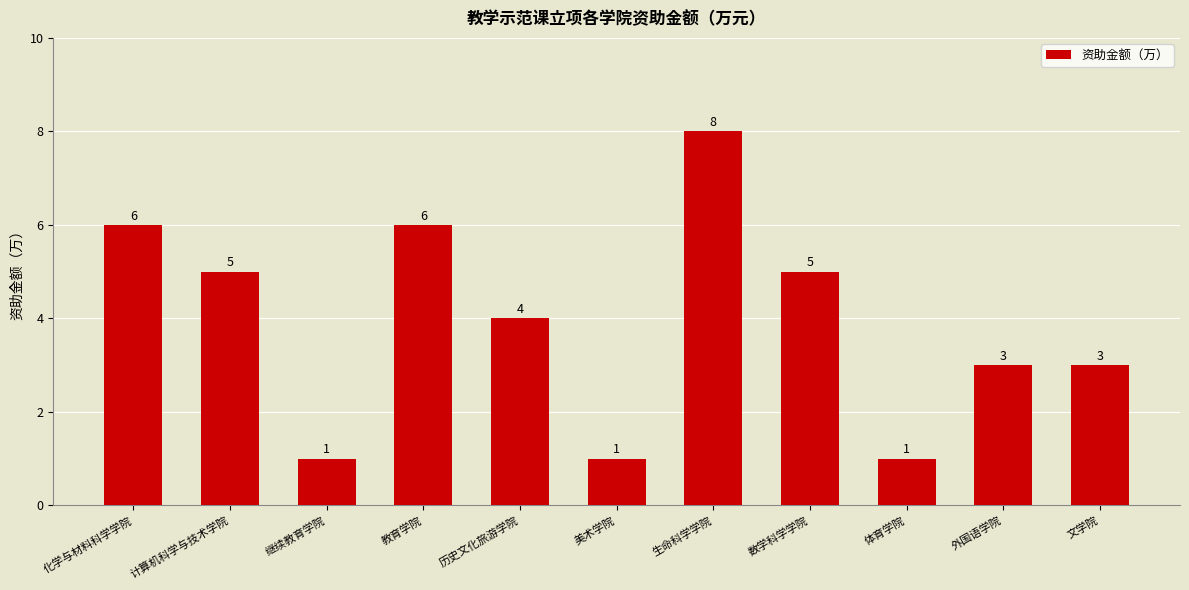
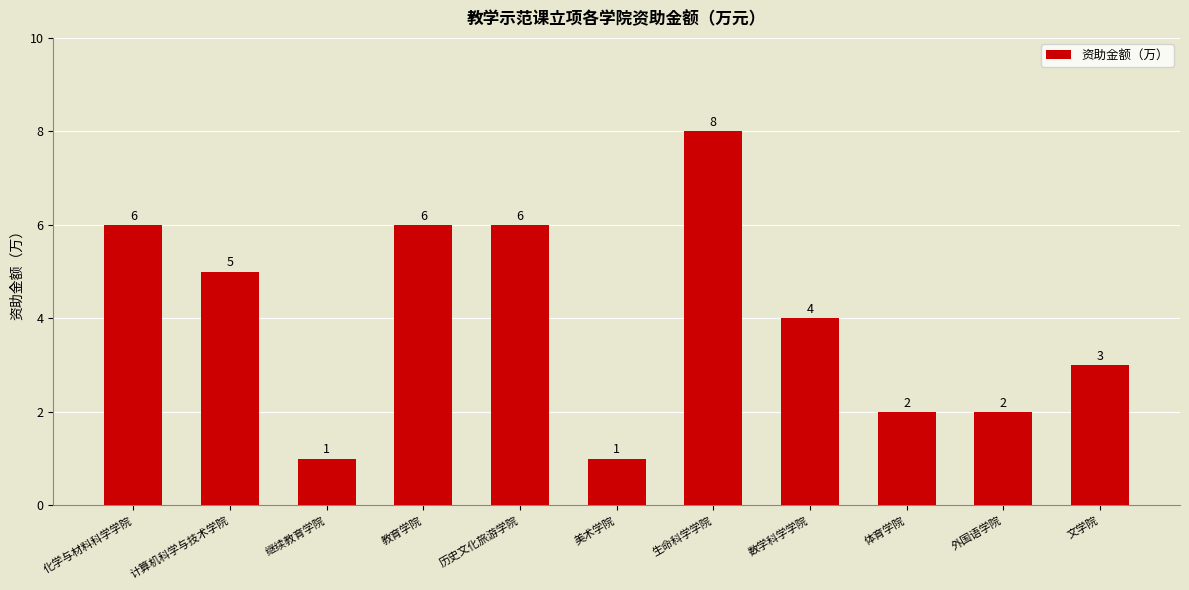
  {
    "化学与材料科学学院": 6,
    "计算机科学与技术学院": 5,
    "继续教育学院": 1,
    "教育学院": 6,
-   "历史文化旅游学院": 4,
+   "历史文化旅游学院": 6,
    "美术学院": 1,
    "生命科学学院": 8,
-   "数学科学学院": 5,
-   "体育学院": 1,
-   "外国语学院": 3,
+   "数学科学学院": 4,
+   "体育学院": 2,
+   "外国语学院": 2,
    "文学院": 3
  }
